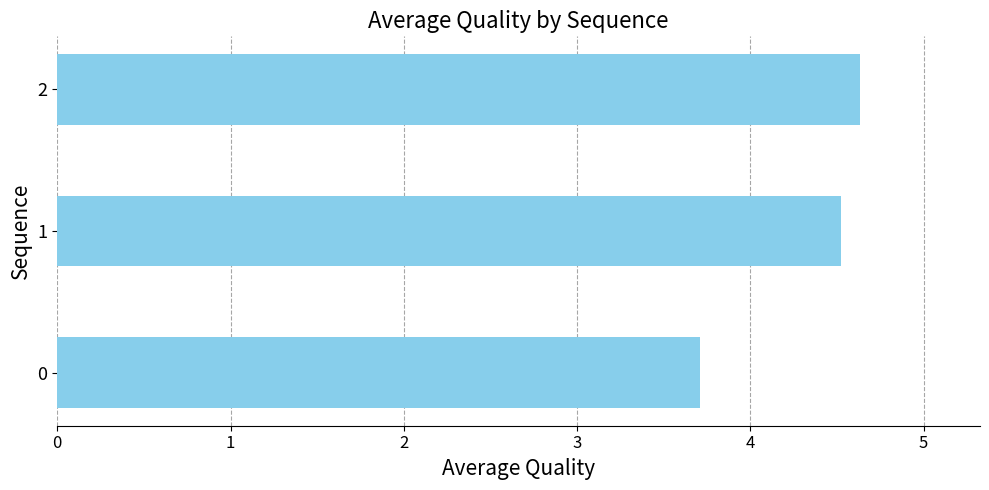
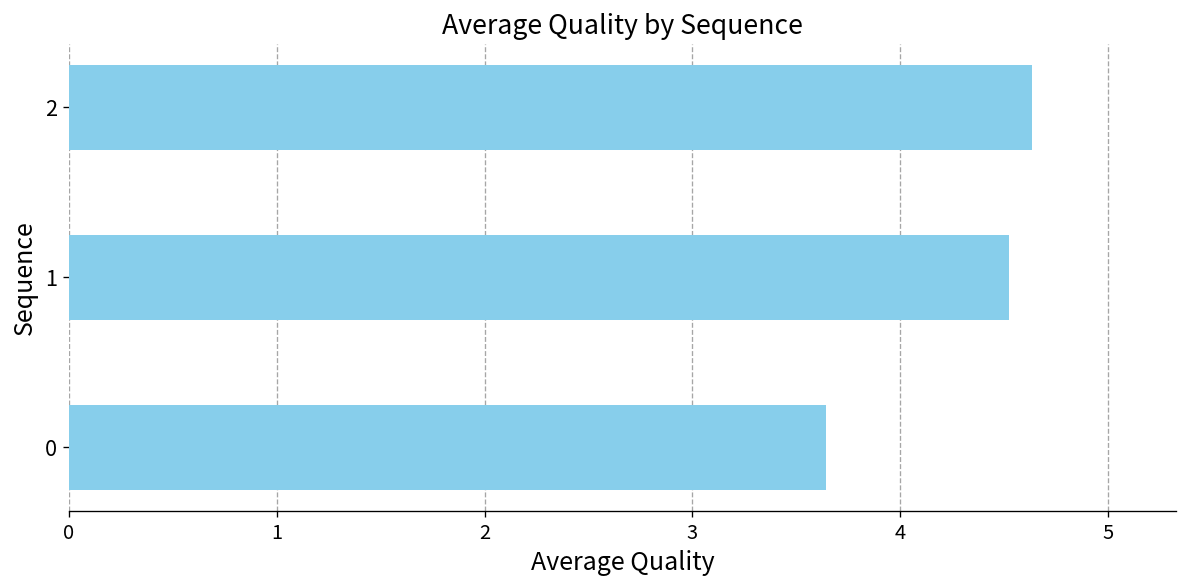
  {
    "2": 4.63,
    "1": 4.52,
-   "0": 3.71
+   "0": 3.64
  }
